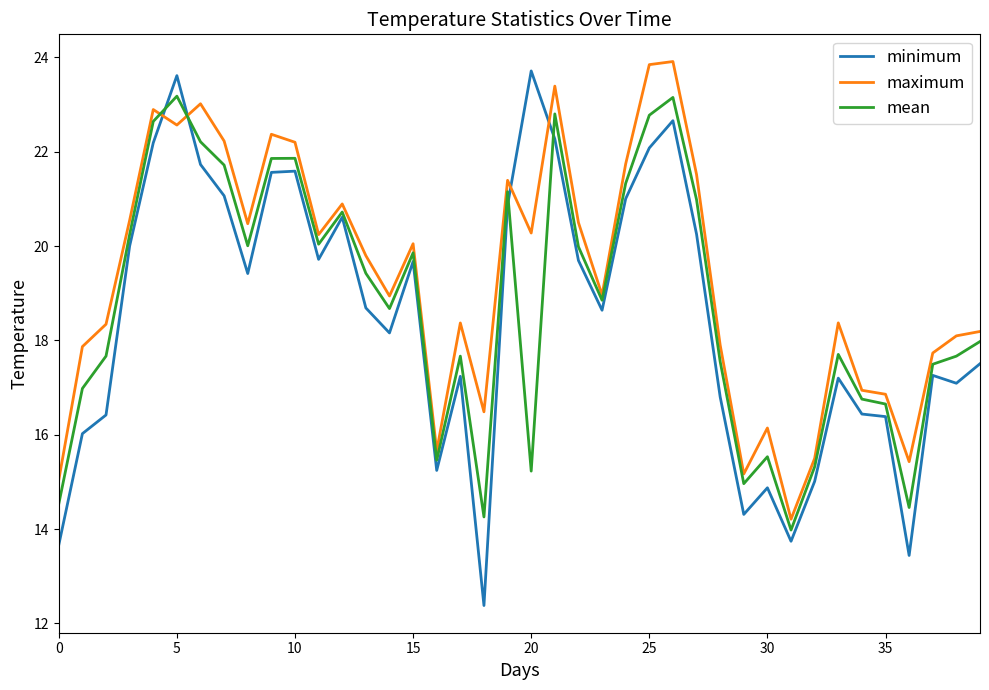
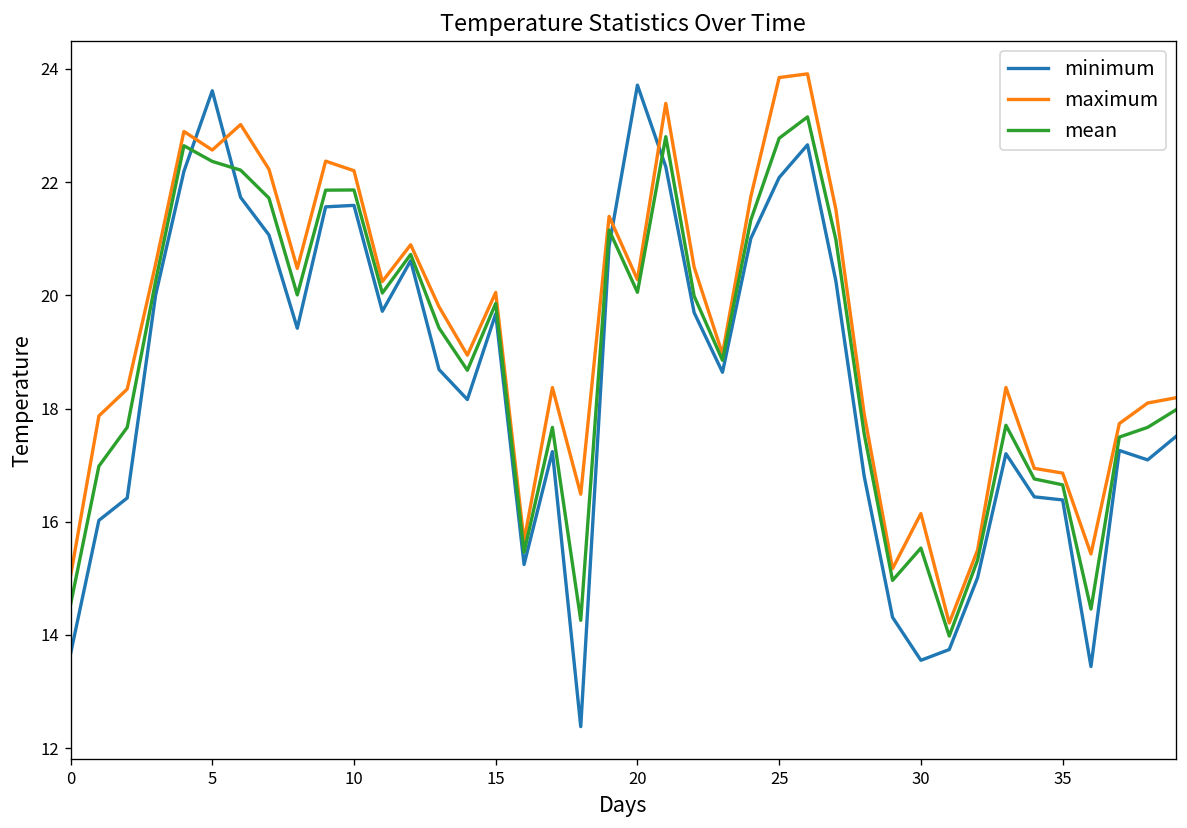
  {
    "minimum": {
      "0": 13.7,
      "5": 23.6,
      "10": 21.6,
      "15": 19.7,
      "20": 23.7,
      "25": 22.1,
-     "30": 14.9,
+     "30": 13.6,
      "35": 16.4
    },
    "maximum": {
      "0": 15.0,
      "5": 22.6,
      "10": 22.2,
      "15": 20.0,
      "20": 20.3,
      "25": 23.8,
      "30": 16.1,
      "35": 16.9
    },
    "mean": {
      "0": 14.5,
-     "5": 23.2,
+     "5": 22.4,
      "10": 21.9,
      "15": 19.9,
-     "20": 15.2,
+     "20": 20.1,
      "25": 22.8,
      "30": 15.5,
      "35": 16.7
    }
  }
